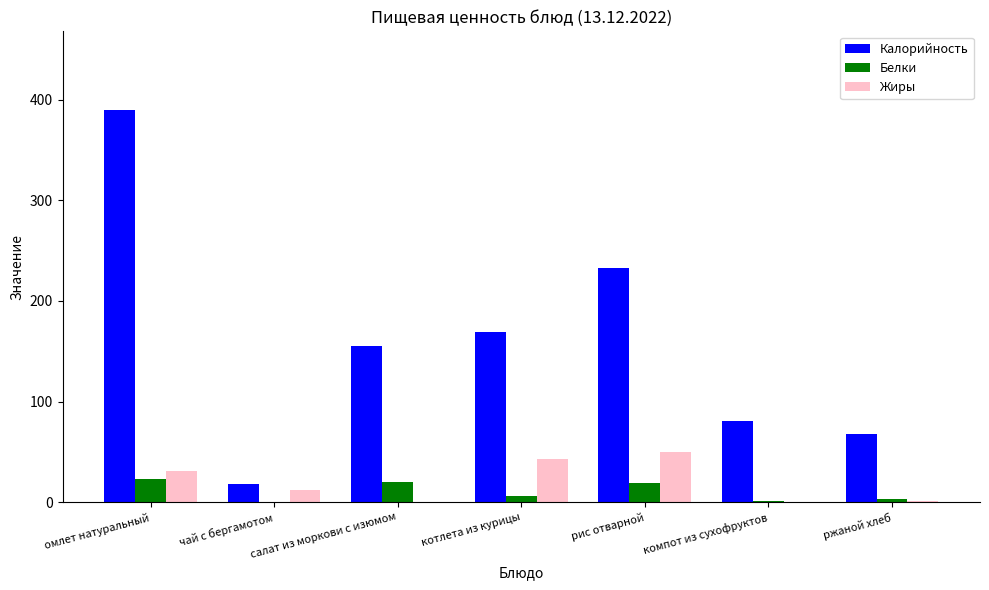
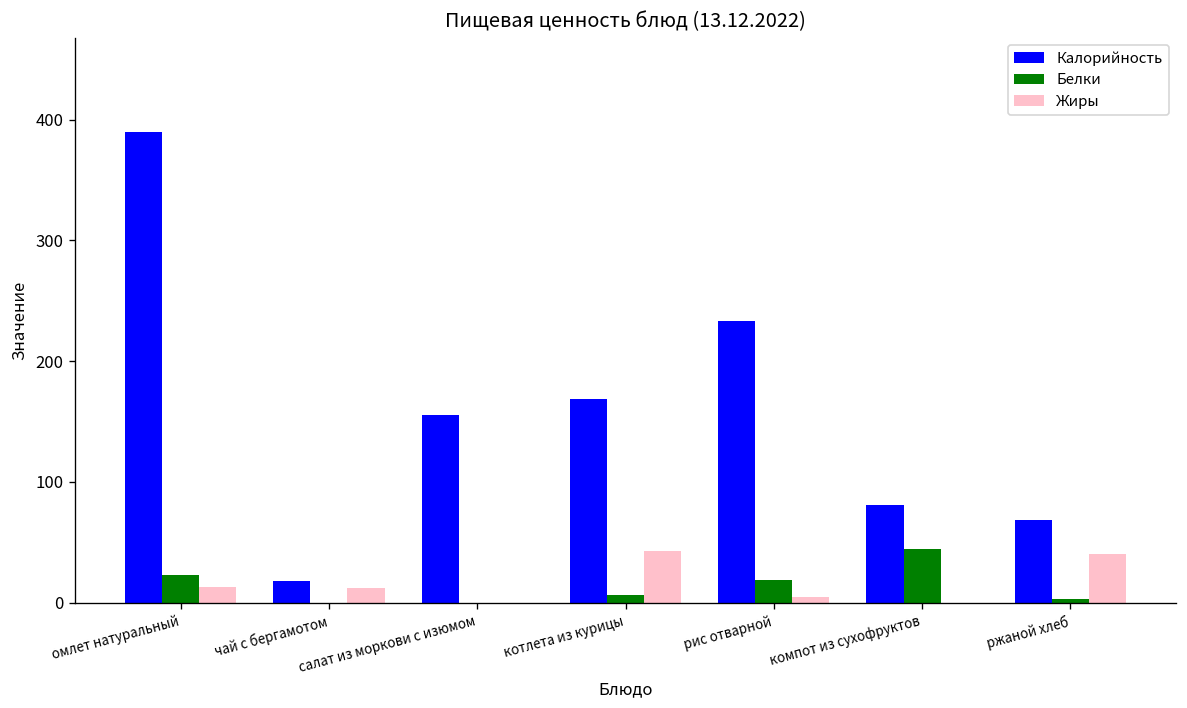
  {
    "Калорийность": {
      "омлет натуральный": 390,
      "чай с бергамотом": 18,
      "салат из моркови с изюмом": 155,
      "котлета из курицы": 169,
      "рис отварной": 233,
      "компот из сухофруктов": 81,
      "ржаной хлеб": 68
    },
    "Белки": {
      "омлет натуральный": 23,
      "чай с бергамотом": 0,
-     "салат из моркови с изюмом": 20,
+     "салат из моркови с изюмом": 0,
      "котлета из курицы": 6,
      "рис отварной": 19,
-     "компот из сухофруктов": 1,
+     "компот из сухофруктов": 44,
      "ржаной хлеб": 3
    },
    "Жиры": {
-     "омлет натуральный": 31,
+     "омлет натуральный": 13,
      "чай с бергамотом": 12,
      "салат из моркови с изюмом": 0,
      "котлета из курицы": 43,
-     "рис отварной": 50,
+     "рис отварной": 5,
      "компот из сухофруктов": 0,
-     "ржаной хлеб": 1
+     "ржаной хлеб": 40
    }
  }
